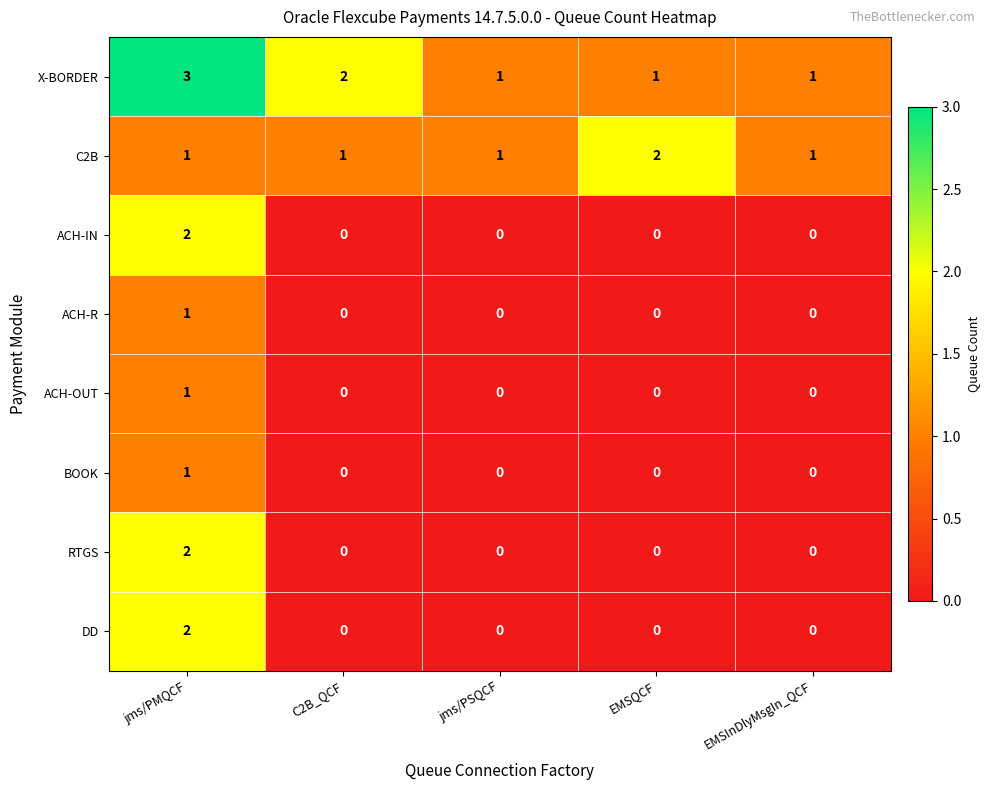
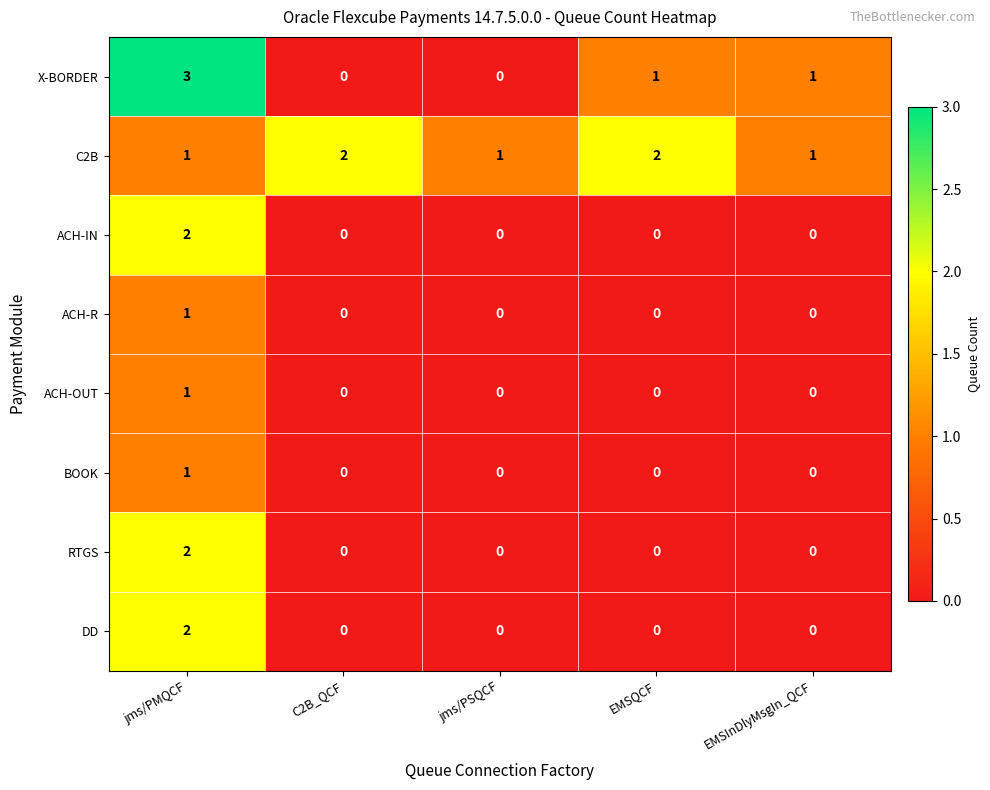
  {
    "X-BORDER": {
      "jms/PMQCF": 3,
-     "C2B_QCF": 2,
-     "jms/PSQCF": 1,
+     "C2B_QCF": 0,
+     "jms/PSQCF": 0,
      "EMSQCF": 1,
      "EMSInDlyMsgIn_QCF": 1
    },
    "C2B": {
      "jms/PMQCF": 1,
-     "C2B_QCF": 1,
+     "C2B_QCF": 2,
      "jms/PSQCF": 1,
      "EMSQCF": 2,
      "EMSInDlyMsgIn_QCF": 1
    },
    "ACH-IN": {
      "jms/PMQCF": 2,
      "C2B_QCF": 0,
      "jms/PSQCF": 0,
      "EMSQCF": 0,
      "EMSInDlyMsgIn_QCF": 0
    },
    "ACH-R": {
      "jms/PMQCF": 1,
      "C2B_QCF": 0,
      "jms/PSQCF": 0,
      "EMSQCF": 0,
      "EMSInDlyMsgIn_QCF": 0
    },
    "ACH-OUT": {
      "jms/PMQCF": 1,
      "C2B_QCF": 0,
      "jms/PSQCF": 0,
      "EMSQCF": 0,
      "EMSInDlyMsgIn_QCF": 0
    },
    "BOOK": {
      "jms/PMQCF": 1,
      "C2B_QCF": 0,
      "jms/PSQCF": 0,
      "EMSQCF": 0,
      "EMSInDlyMsgIn_QCF": 0
    },
    "RTGS": {
      "jms/PMQCF": 2,
      "C2B_QCF": 0,
      "jms/PSQCF": 0,
      "EMSQCF": 0,
      "EMSInDlyMsgIn_QCF": 0
    },
    "DD": {
      "jms/PMQCF": 2,
      "C2B_QCF": 0,
      "jms/PSQCF": 0,
      "EMSQCF": 0,
      "EMSInDlyMsgIn_QCF": 0
    }
  }
